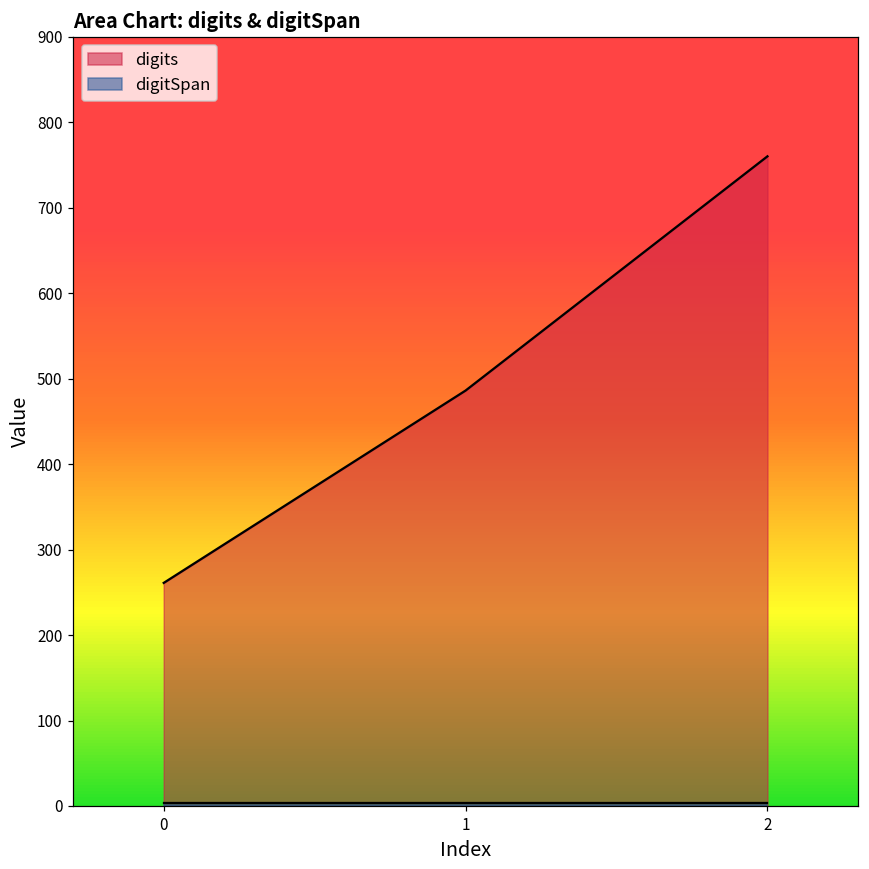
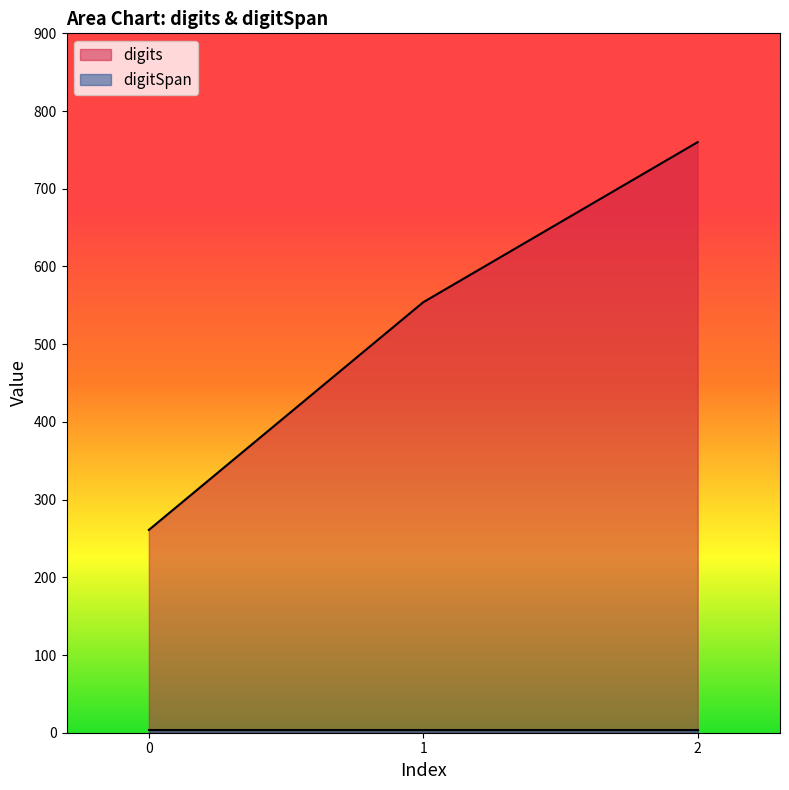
  {
    "digits": {
      "0": 260,
-     "1": 490,
+     "1": 550,
      "2": 760
    },
    "digitSpan": {
      "0": 0,
      "1": 0,
      "2": 0
    }
  }
